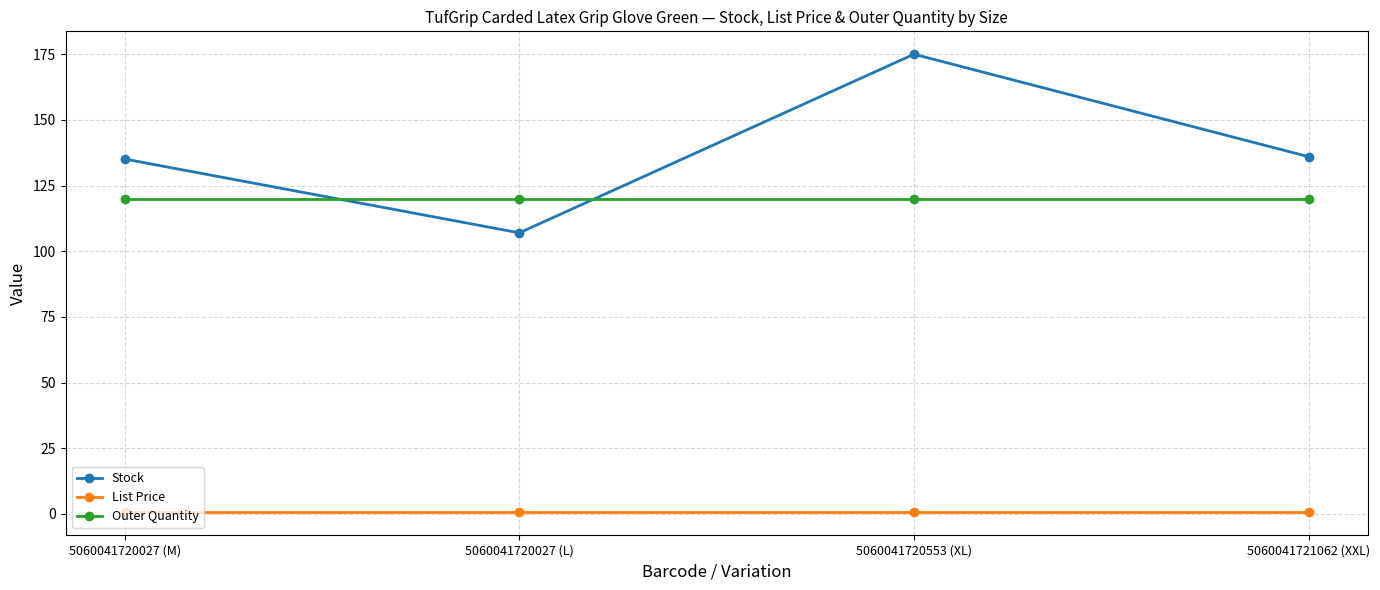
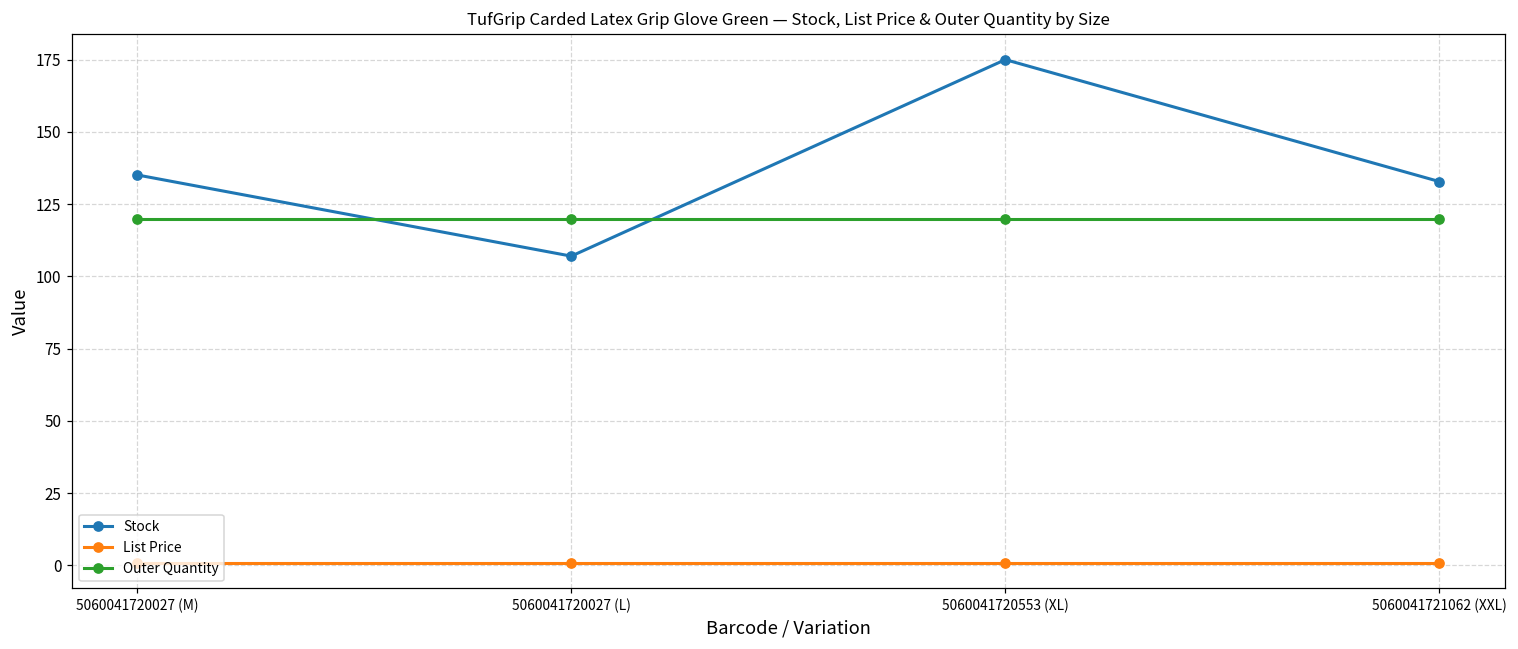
  {
    "Stock": {
      "5060041720027 (M)": 135,
      "5060041720027 (L)": 107,
      "5060041720553 (XL)": 175,
-     "5060041721062 (XXL)": 136
+     "5060041721062 (XXL)": 133
    },
    "List Price": {
      "5060041720027 (L)": 1,
      "5060041720553 (XL)": 1,
      "5060041721062 (XXL)": 1
    },
    "Outer Quantity": {
      "5060041720027 (M)": 120,
      "5060041720027 (L)": 120,
      "5060041720553 (XL)": 120,
      "5060041721062 (XXL)": 120
    }
  }
